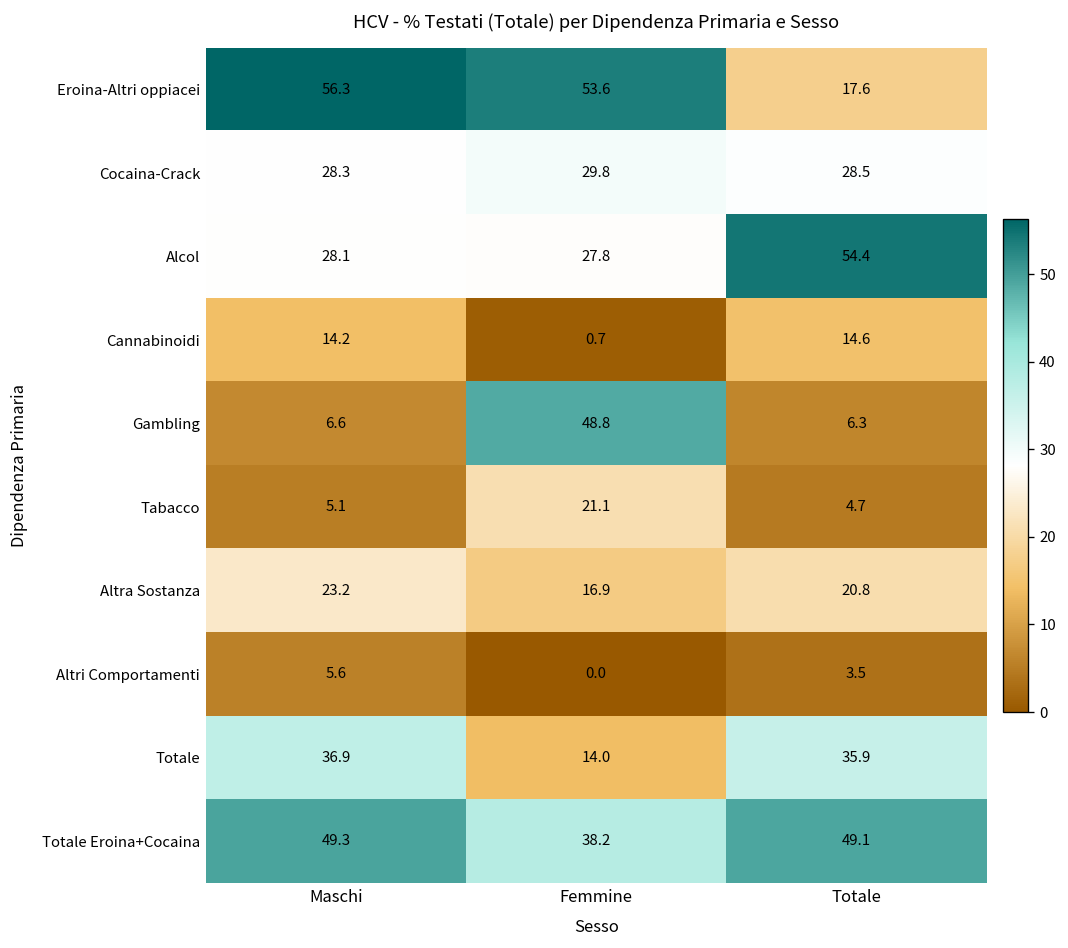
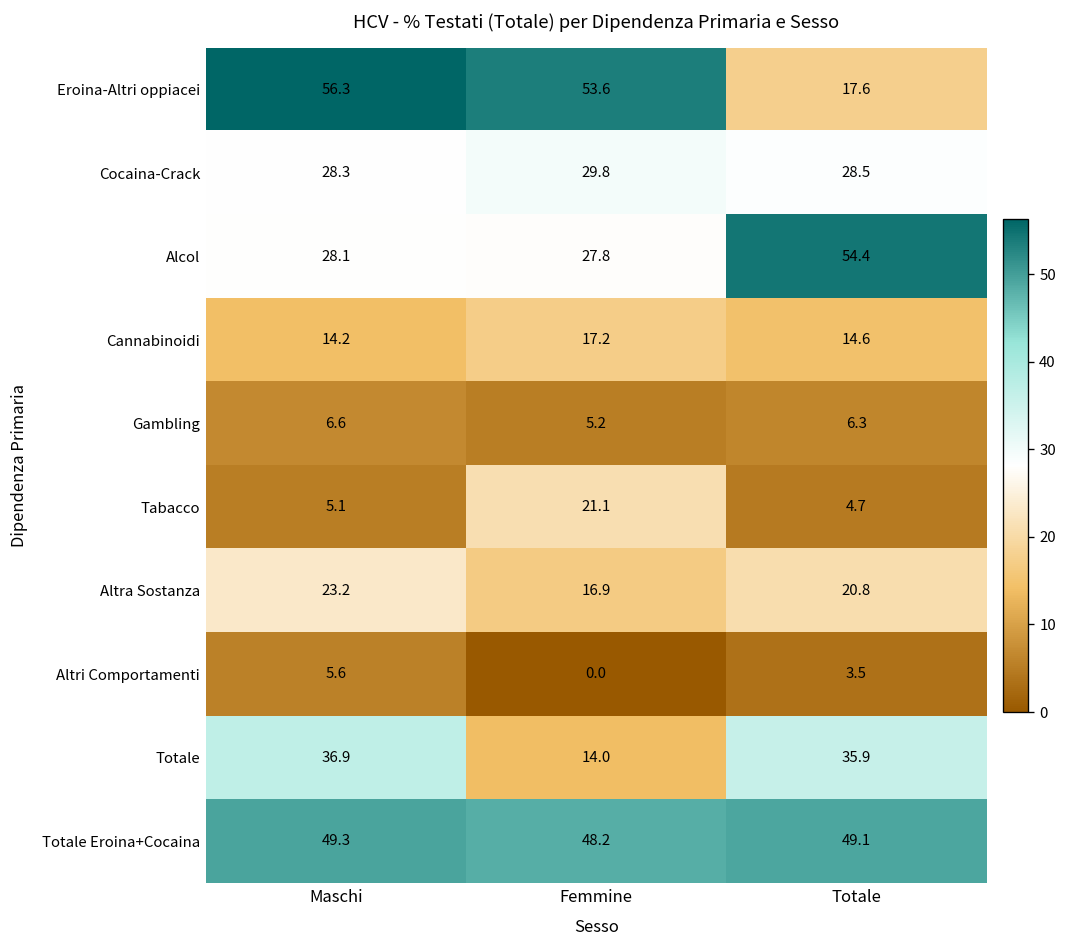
  {
    "Eroina-Altri oppiacei": {
      "Maschi": 56.3,
      "Femmine": 53.6,
      "Totale": 17.6
    },
    "Cocaina-Crack": {
      "Maschi": 28.3,
      "Femmine": 29.8,
      "Totale": 28.5
    },
    "Alcol": {
      "Maschi": 28.1,
      "Femmine": 27.8,
      "Totale": 54.4
    },
    "Cannabinoidi": {
      "Maschi": 14.2,
-     "Femmine": 0.7,
+     "Femmine": 17.2,
      "Totale": 14.6
    },
    "Gambling": {
      "Maschi": 6.6,
-     "Femmine": 48.8,
+     "Femmine": 5.2,
      "Totale": 6.3
    },
    "Tabacco": {
      "Maschi": 5.1,
      "Femmine": 21.1,
      "Totale": 4.7
    },
    "Altra Sostanza": {
      "Maschi": 23.2,
      "Femmine": 16.9,
      "Totale": 20.8
    },
    "Altri Comportamenti": {
      "Maschi": 5.6,
      "Femmine": 0.0,
      "Totale": 3.5
    },
    "Totale": {
      "Maschi": 36.9,
      "Femmine": 14.0,
      "Totale": 35.9
    },
    "Totale Eroina+Cocaina": {
      "Maschi": 49.3,
-     "Femmine": 38.2,
+     "Femmine": 48.2,
      "Totale": 49.1
    }
  }
